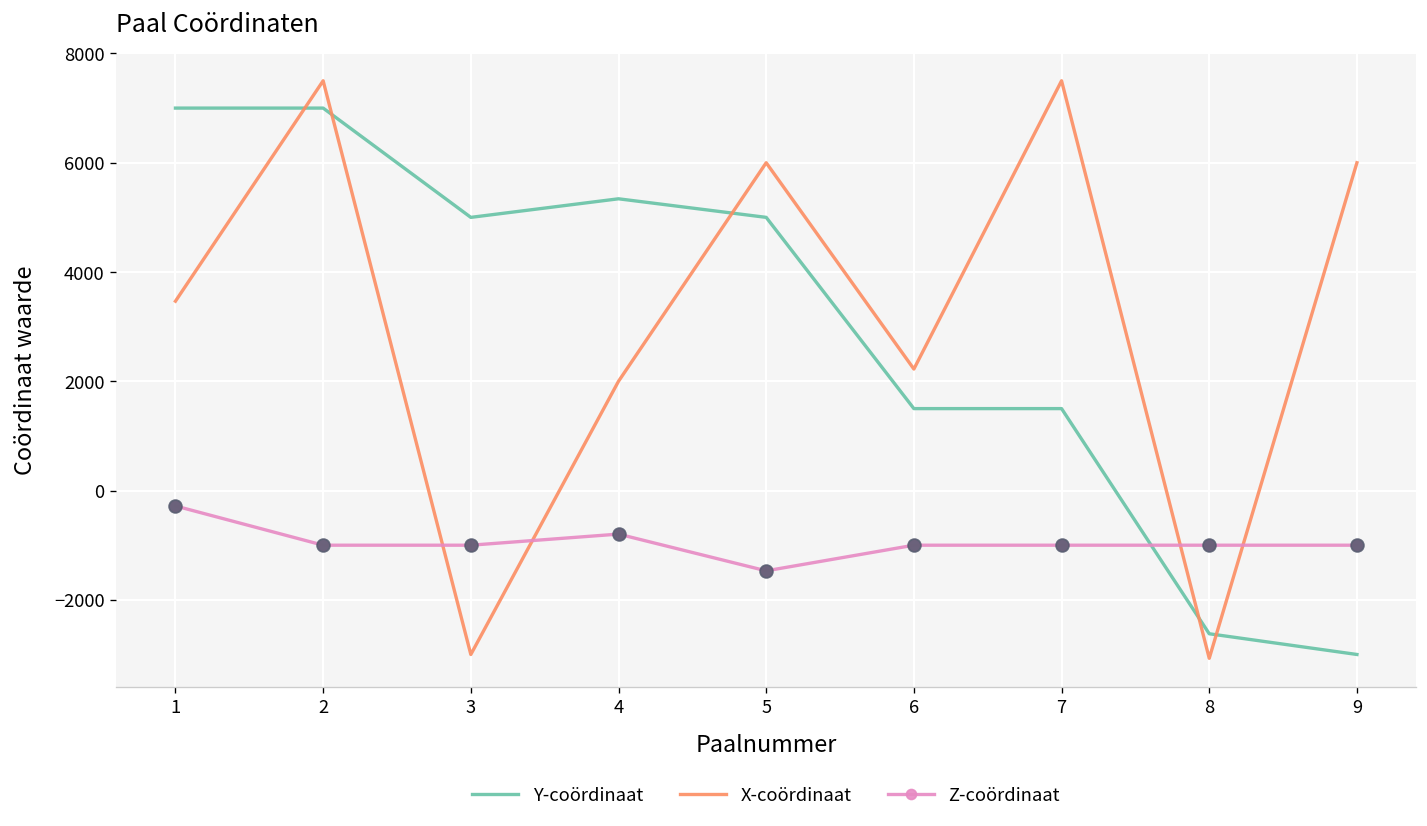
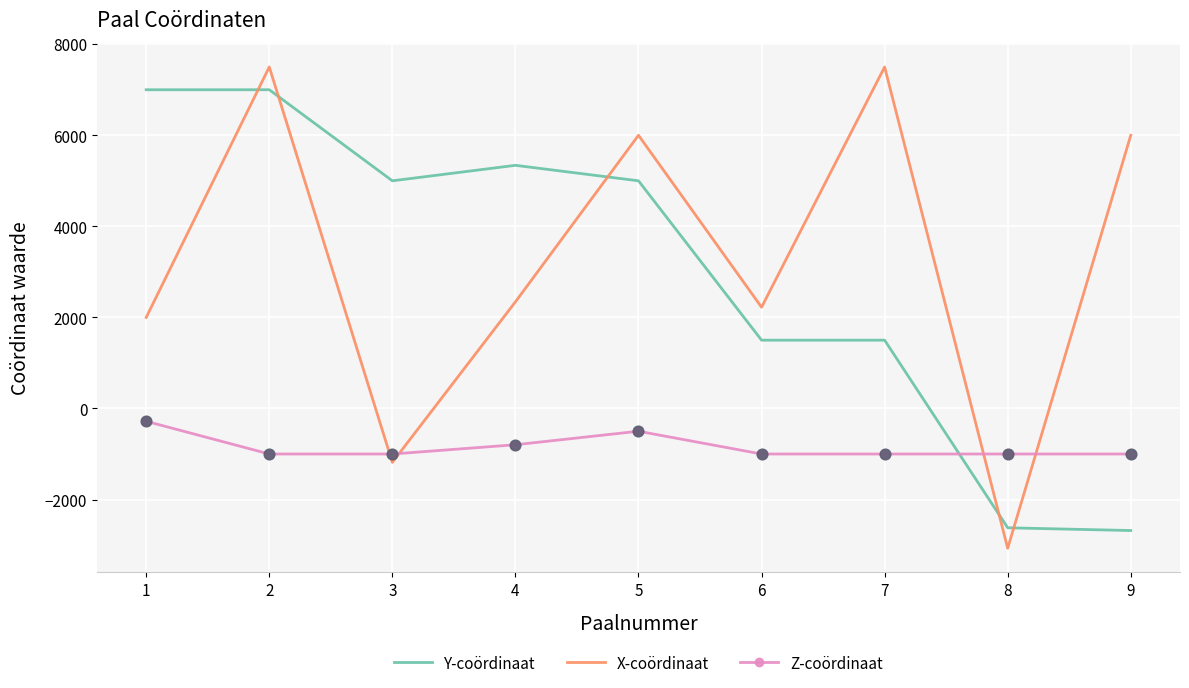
  {
    "Y-coördinaat": {
      "1": 7000,
      "2": 7000,
      "3": 5000,
      "4": 5300,
      "5": 5000,
      "6": 1500,
      "7": 1500,
      "8": -2600,
-     "9": -3000
+     "9": -2700
    },
    "X-coördinaat": {
-     "1": 3500,
+     "1": 2000,
      "2": 7500,
-     "3": -3000,
-     "4": 2000,
+     "3": -1200,
+     "4": 2300,
      "5": 6000,
      "6": 2200,
      "7": 7500,
      "8": -3100,
      "9": 6000
    },
    "Z-coördinaat": {
      "1": -300,
      "2": -1000,
      "3": -1000,
      "4": -800,
-     "5": -1500,
+     "5": -500,
      "6": -1000,
      "7": -1000,
      "8": -1000,
      "9": -1000
    }
  }
